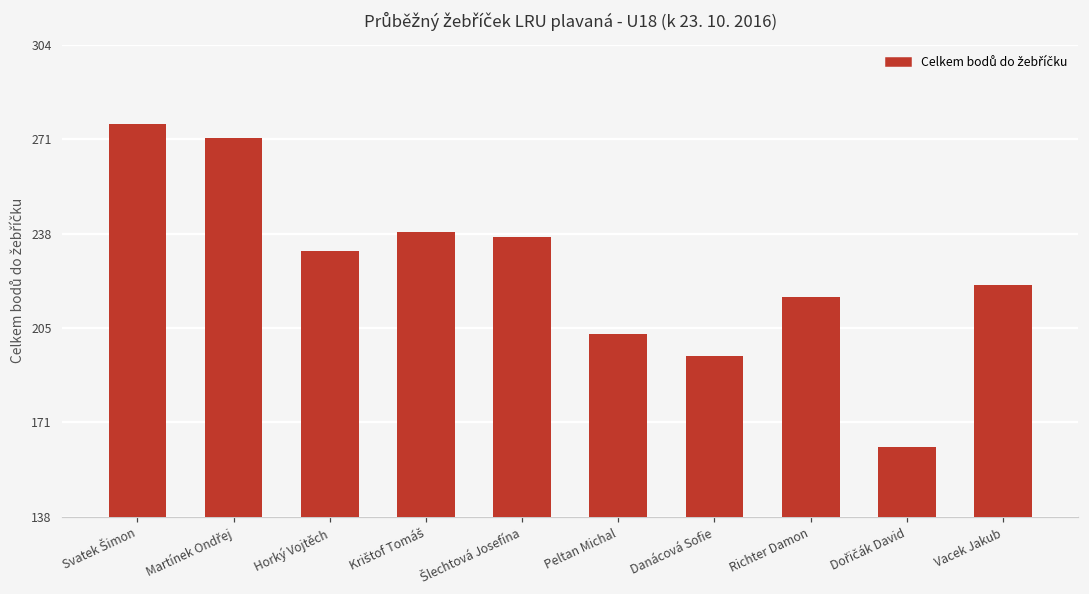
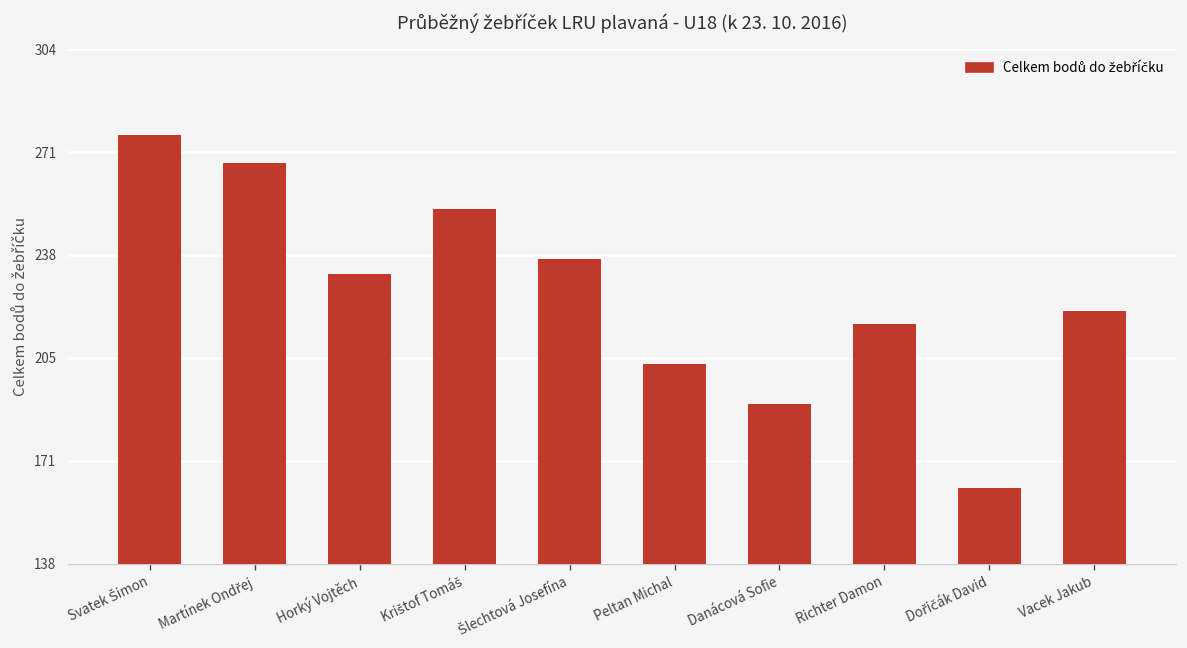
  {
    "Svatek Šimon": 277,
-   "Martínek Ondřej": 272,
+   "Martínek Ondřej": 268,
    "Horký Vojtěch": 232,
-   "Krištof Tomáš": 239,
+   "Krištof Tomáš": 253,
    "Šlechtová Josefína": 237,
    "Peltan Michal": 203,
-   "Danácová Sofie": 195,
+   "Danácová Sofie": 190,
    "Richter Damon": 216,
    "Dořičák David": 163,
    "Vacek Jakub": 220
  }
